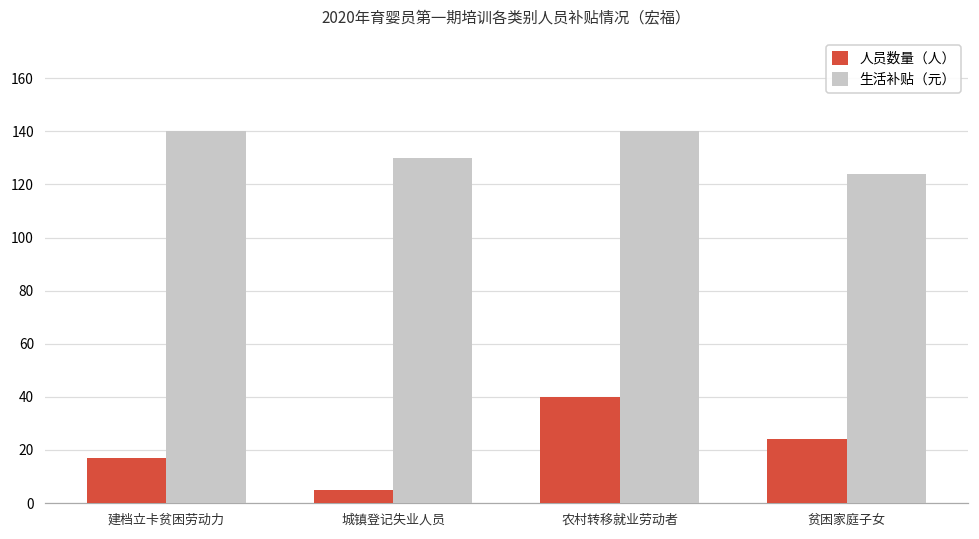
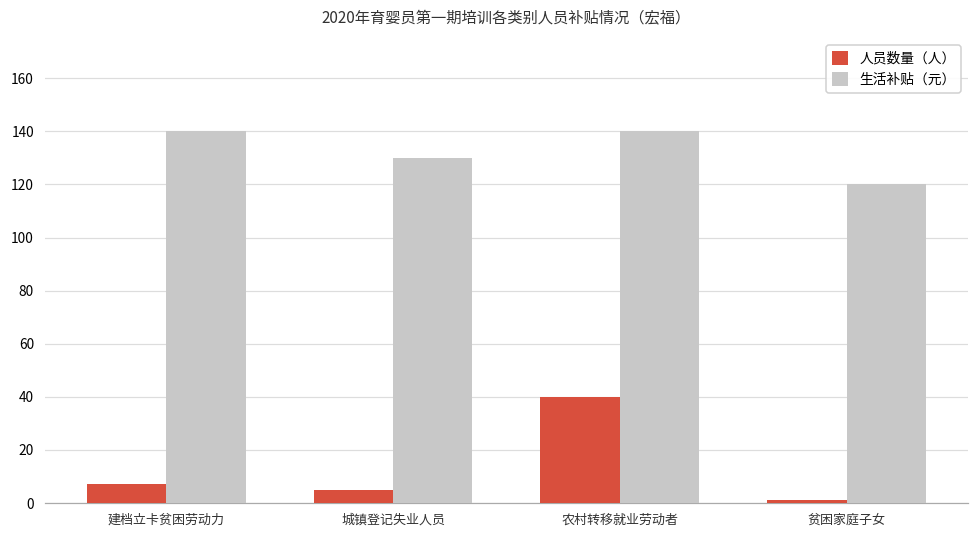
  {
    "人员数量（人）": {
-     "建档立卡贫困劳动力": 17,
+     "建档立卡贫困劳动力": 7,
      "城镇登记失业人员": 5,
      "农村转移就业劳动者": 40,
-     "贫困家庭子女": 24
+     "贫困家庭子女": 1
    },
    "生活补贴（元）": {
      "建档立卡贫困劳动力": 140,
      "城镇登记失业人员": 130,
      "农村转移就业劳动者": 140,
-     "贫困家庭子女": 124
+     "贫困家庭子女": 120
    }
  }
